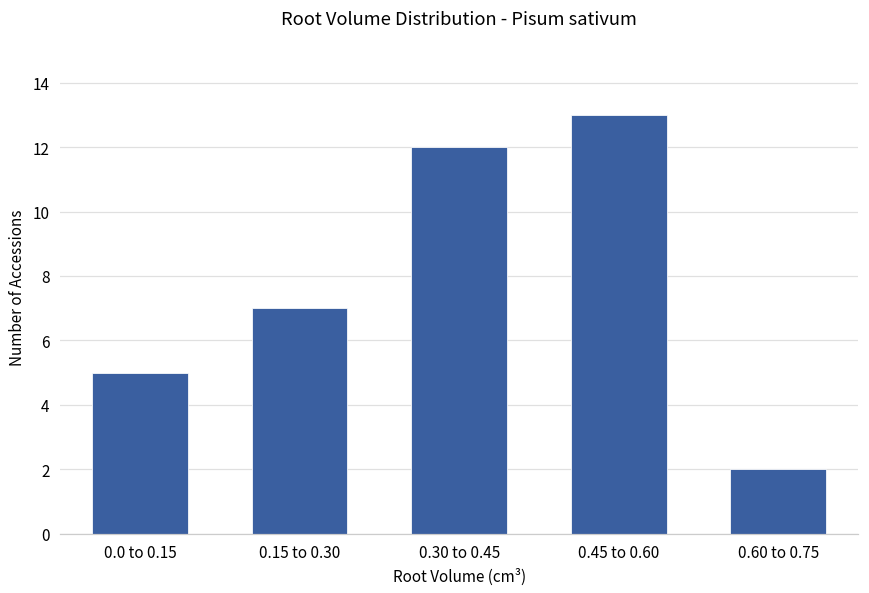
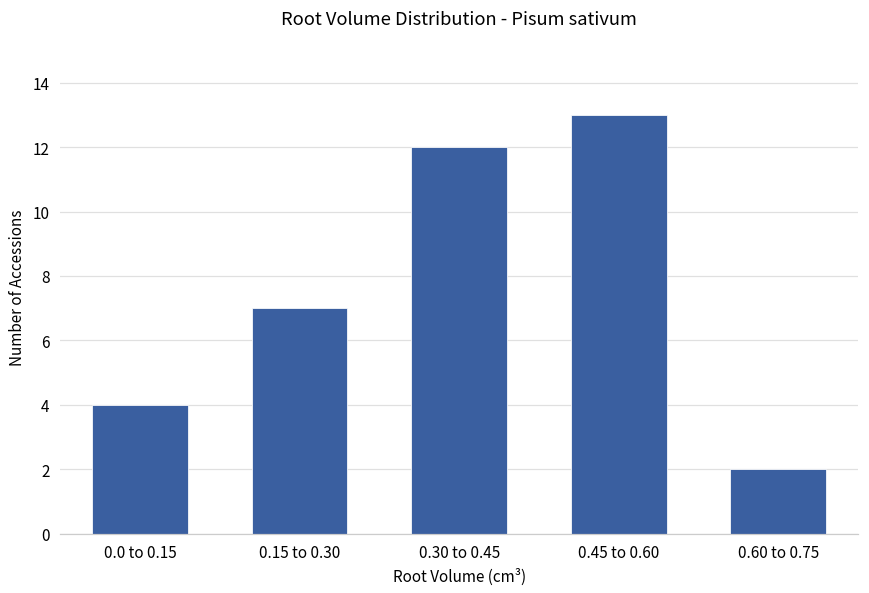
  {
-   "0.0 to 0.15": 5,
+   "0.0 to 0.15": 4,
    "0.15 to 0.30": 7,
    "0.30 to 0.45": 12,
    "0.45 to 0.60": 13,
    "0.60 to 0.75": 2
  }
